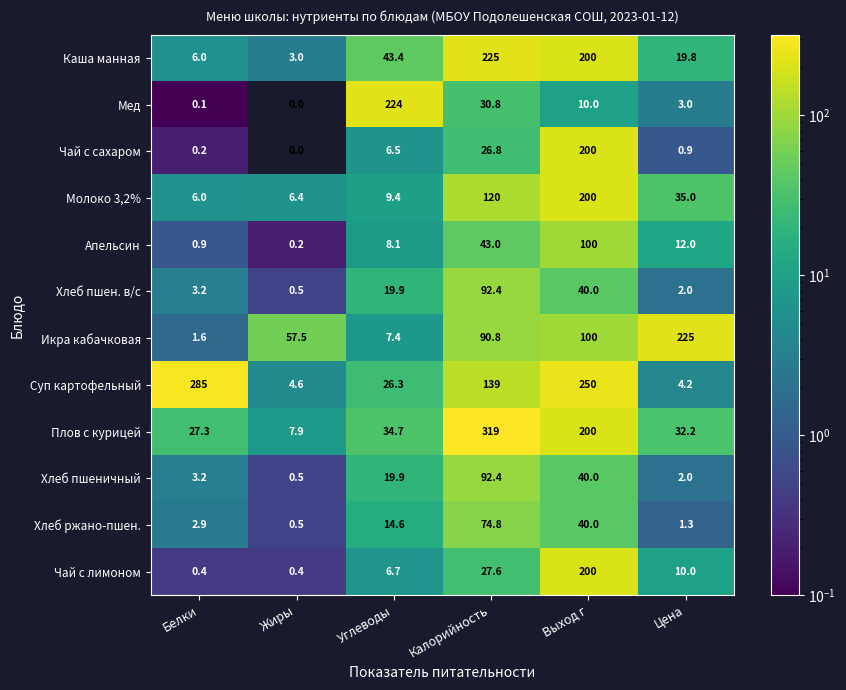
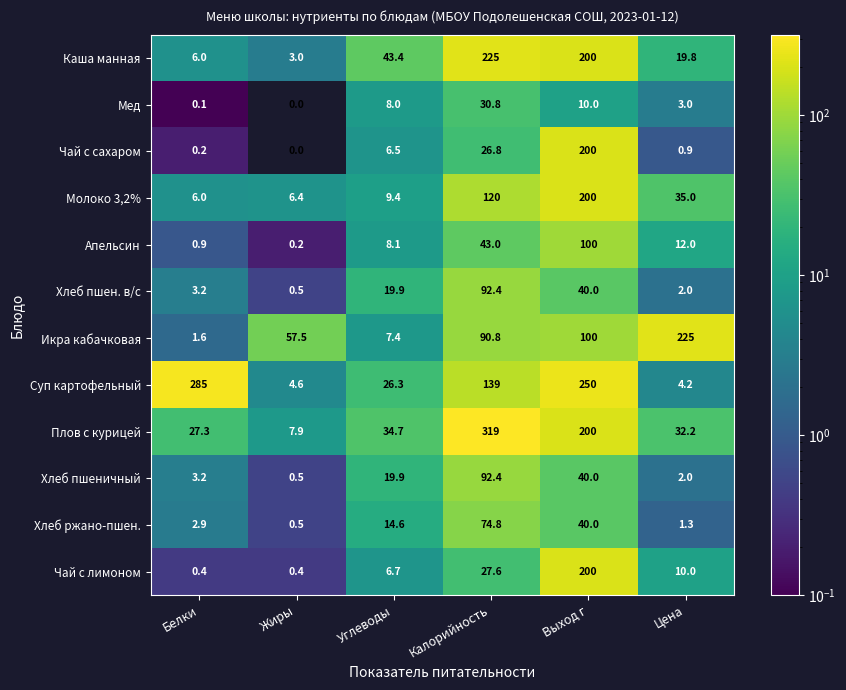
  {
    "Каша манная": {
      "Белки": 6.0,
      "Жиры": 3.0,
      "Углеводы": 43.4,
      "Калорийность": 225,
      "Выход г": 200,
      "Цена": 19.8
    },
    "Мед": {
      "Белки": 0.1,
-     "Углеводы": 224,
+     "Углеводы": 8.0,
      "Калорийность": 30.8,
      "Выход г": 10.0,
      "Цена": 3.0
    },
    "Чай с сахаром": {
      "Белки": 0.2,
      "Углеводы": 6.5,
      "Калорийность": 26.8,
      "Выход г": 200,
      "Цена": 0.9
    },
    "Молоко 3,2%": {
      "Белки": 6.0,
      "Жиры": 6.4,
      "Углеводы": 9.4,
      "Калорийность": 120,
      "Выход г": 200,
      "Цена": 35.0
    },
    "Апельсин": {
      "Белки": 0.9,
      "Жиры": 0.2,
      "Углеводы": 8.1,
      "Калорийность": 43.0,
      "Выход г": 100,
      "Цена": 12.0
    },
    "Хлеб пшен. в/с": {
      "Белки": 3.2,
      "Жиры": 0.5,
      "Углеводы": 19.9,
      "Калорийность": 92.4,
      "Выход г": 40.0,
      "Цена": 2.0
    },
    "Икра кабачковая": {
      "Белки": 1.6,
      "Жиры": 57.5,
      "Углеводы": 7.4,
      "Калорийность": 90.8,
      "Выход г": 100,
      "Цена": 225
    },
    "Суп картофельный": {
      "Белки": 285,
      "Жиры": 4.6,
      "Углеводы": 26.3,
      "Калорийность": 139,
      "Выход г": 250,
      "Цена": 4.2
    },
    "Плов с курицей": {
      "Белки": 27.3,
      "Жиры": 7.9,
      "Углеводы": 34.7,
      "Калорийность": 319,
      "Выход г": 200,
      "Цена": 32.2
    },
    "Хлеб пшеничный": {
      "Белки": 3.2,
      "Жиры": 0.5,
      "Углеводы": 19.9,
      "Калорийность": 92.4,
      "Выход г": 40.0,
      "Цена": 2.0
    },
    "Хлеб ржано-пшен.": {
      "Белки": 2.9,
      "Жиры": 0.5,
      "Углеводы": 14.6,
      "Калорийность": 74.8,
      "Выход г": 40.0,
      "Цена": 1.3
    },
    "Чай с лимоном": {
      "Белки": 0.4,
      "Жиры": 0.4,
      "Углеводы": 6.7,
      "Калорийность": 27.6,
      "Выход г": 200,
      "Цена": 10.0
    }
  }
